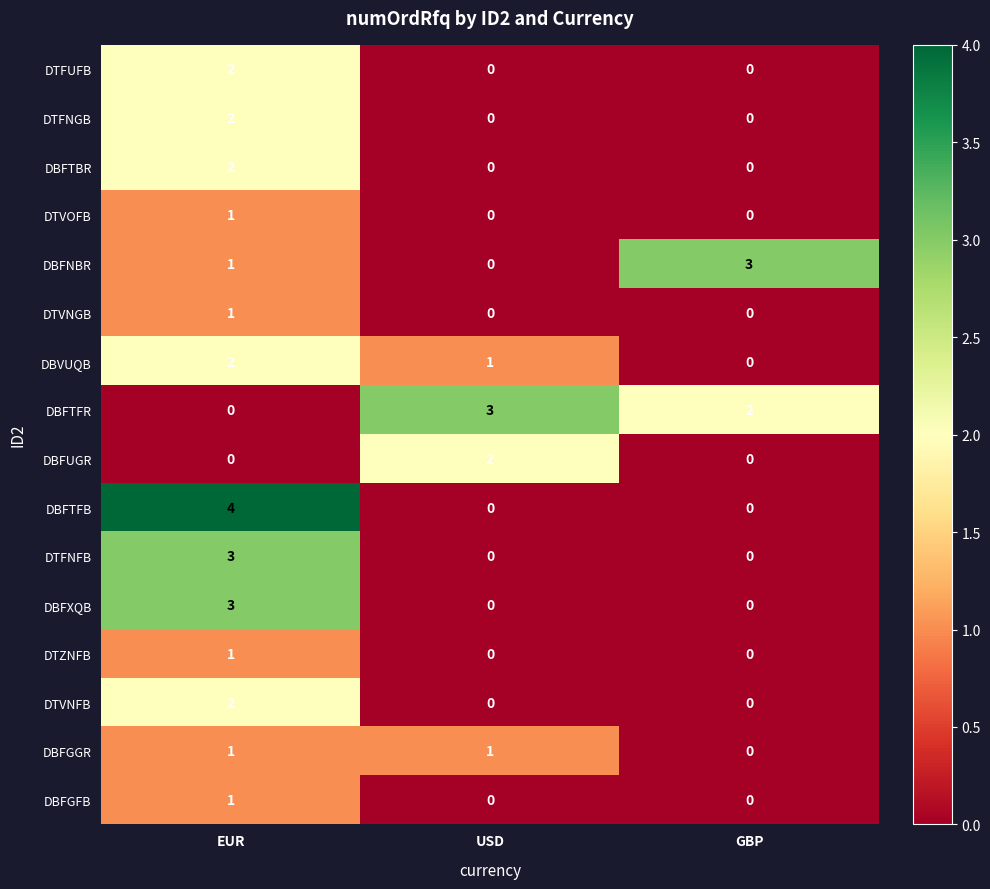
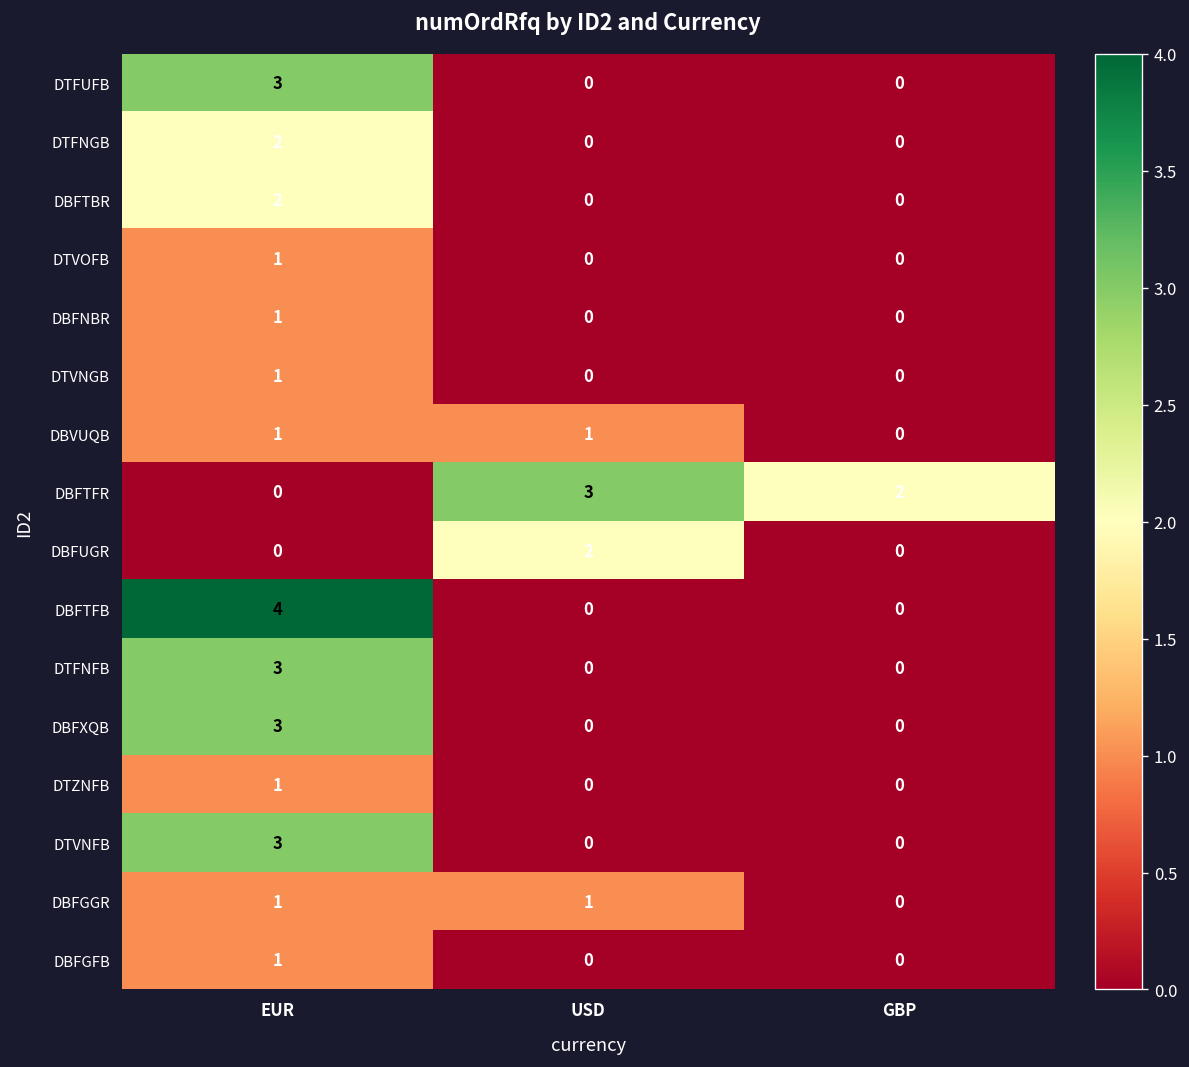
  {
    "DTFUFB": {
-     "EUR": 2,
+     "EUR": 3,
      "USD": 0,
      "GBP": 0
    },
    "DTFNGB": {
      "EUR": 2,
      "USD": 0,
      "GBP": 0
    },
    "DBFTBR": {
      "EUR": 2,
      "USD": 0,
      "GBP": 0
    },
    "DTVOFB": {
      "EUR": 1,
      "USD": 0,
      "GBP": 0
    },
    "DBFNBR": {
      "EUR": 1,
      "USD": 0,
-     "GBP": 3
+     "GBP": 0
    },
    "DTVNGB": {
      "EUR": 1,
      "USD": 0,
      "GBP": 0
    },
    "DBVUQB": {
-     "EUR": 2,
+     "EUR": 1,
      "USD": 1,
      "GBP": 0
    },
    "DBFTFR": {
      "EUR": 0,
      "USD": 3,
      "GBP": 2
    },
    "DBFUGR": {
      "EUR": 0,
      "USD": 2,
      "GBP": 0
    },
    "DBFTFB": {
      "EUR": 4,
      "USD": 0,
      "GBP": 0
    },
    "DTFNFB": {
      "EUR": 3,
      "USD": 0,
      "GBP": 0
    },
    "DBFXQB": {
      "EUR": 3,
      "USD": 0,
      "GBP": 0
    },
    "DTZNFB": {
      "EUR": 1,
      "USD": 0,
      "GBP": 0
    },
    "DTVNFB": {
-     "EUR": 2,
+     "EUR": 3,
      "USD": 0,
      "GBP": 0
    },
    "DBFGGR": {
      "EUR": 1,
      "USD": 1,
      "GBP": 0
    },
    "DBFGFB": {
      "EUR": 1,
      "USD": 0,
      "GBP": 0
    }
  }
